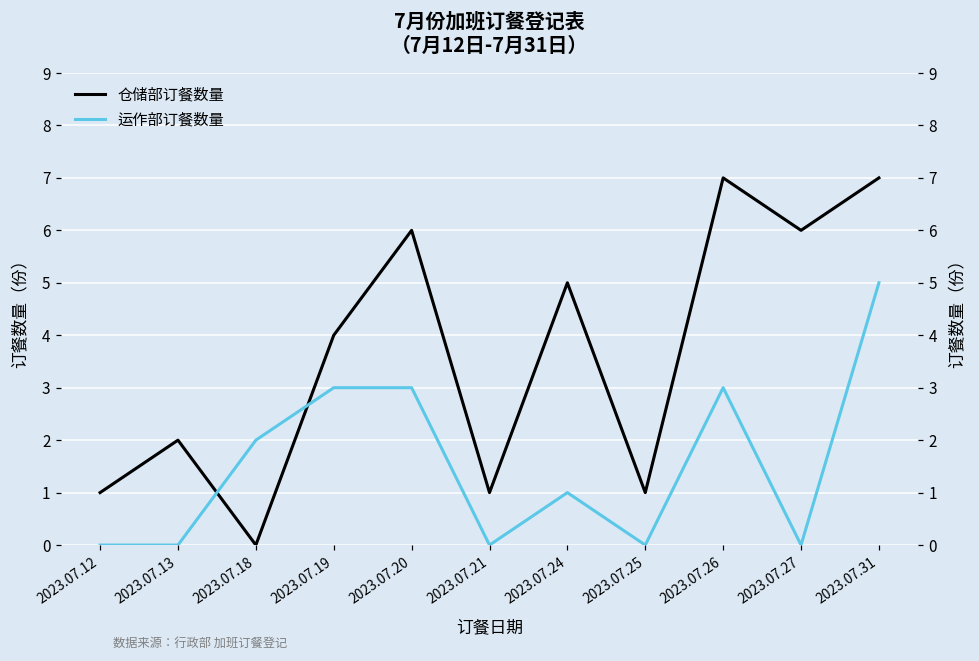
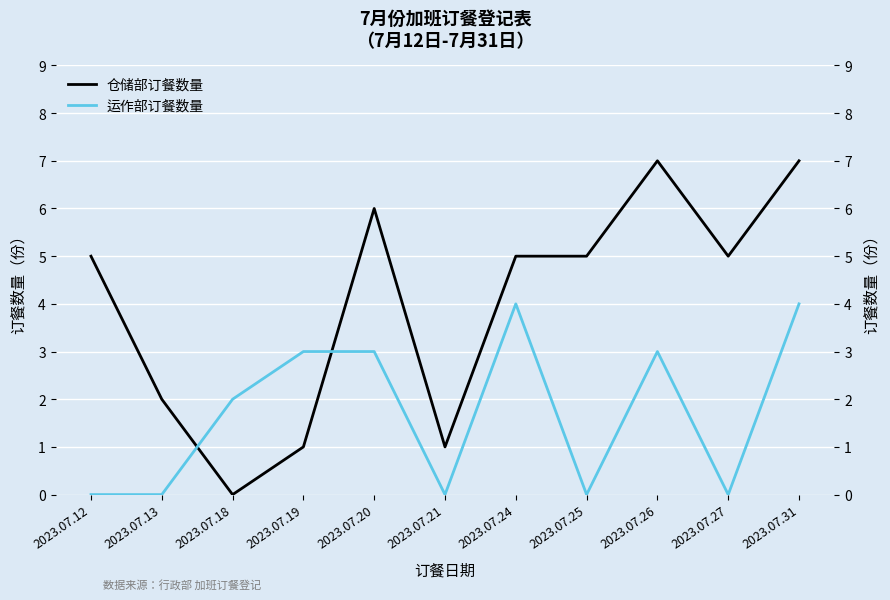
  {
    "仓储部订餐数量": {
-     "2023.07.12": 1,
+     "2023.07.12": 5,
      "2023.07.13": 2,
      "2023.07.18": 0,
-     "2023.07.19": 4,
+     "2023.07.19": 1,
      "2023.07.20": 6,
      "2023.07.21": 1,
      "2023.07.24": 5,
-     "2023.07.25": 1,
+     "2023.07.25": 5,
      "2023.07.26": 7,
-     "2023.07.27": 6,
+     "2023.07.27": 5,
      "2023.07.31": 7
    },
    "运作部订餐数量": {
      "2023.07.12": 0,
      "2023.07.13": 0,
      "2023.07.18": 2,
      "2023.07.19": 3,
      "2023.07.20": 3,
      "2023.07.21": 0,
-     "2023.07.24": 1,
+     "2023.07.24": 4,
      "2023.07.25": 0,
      "2023.07.26": 3,
      "2023.07.27": 0,
-     "2023.07.31": 5
+     "2023.07.31": 4
    }
  }
